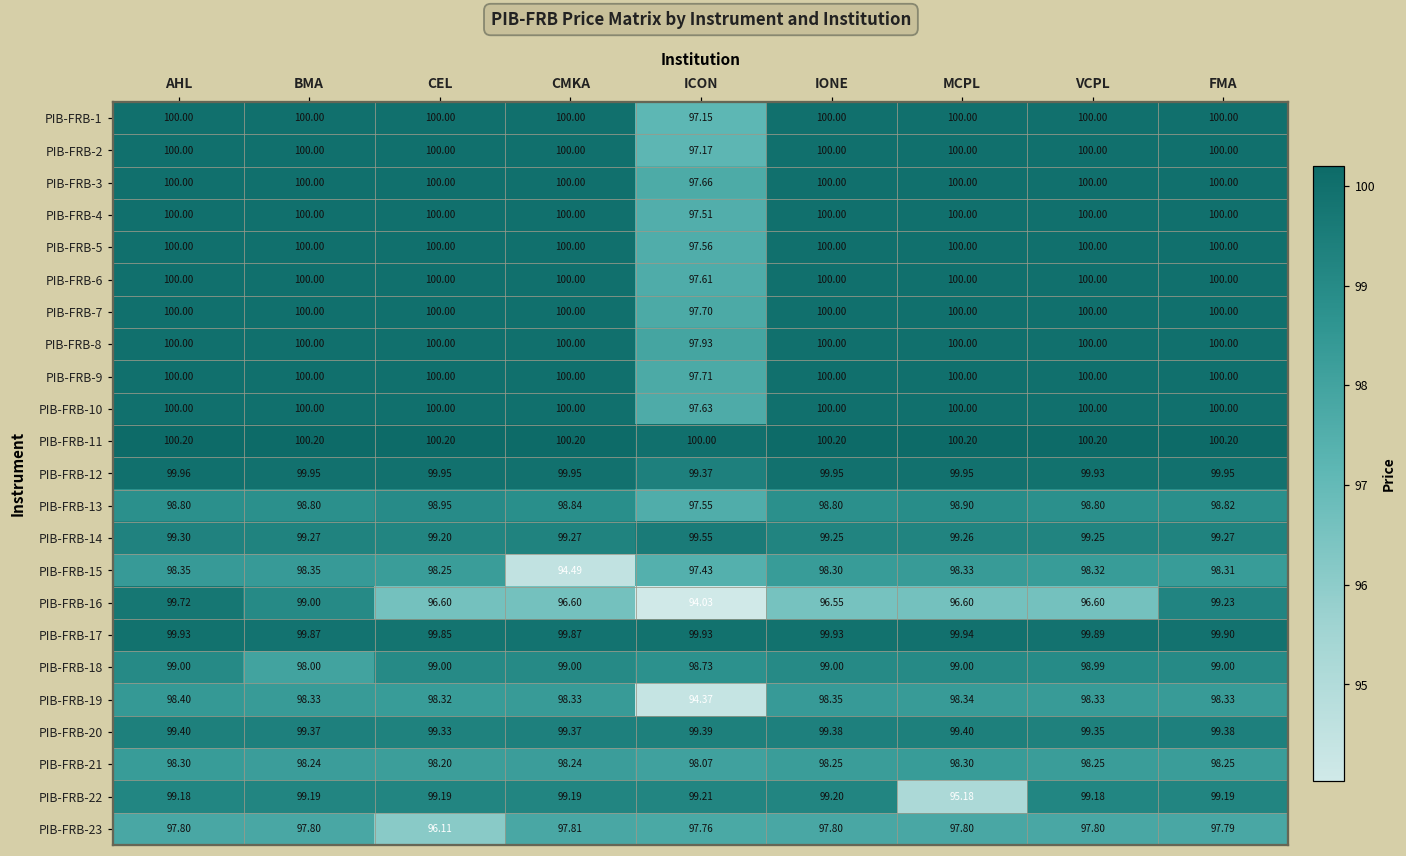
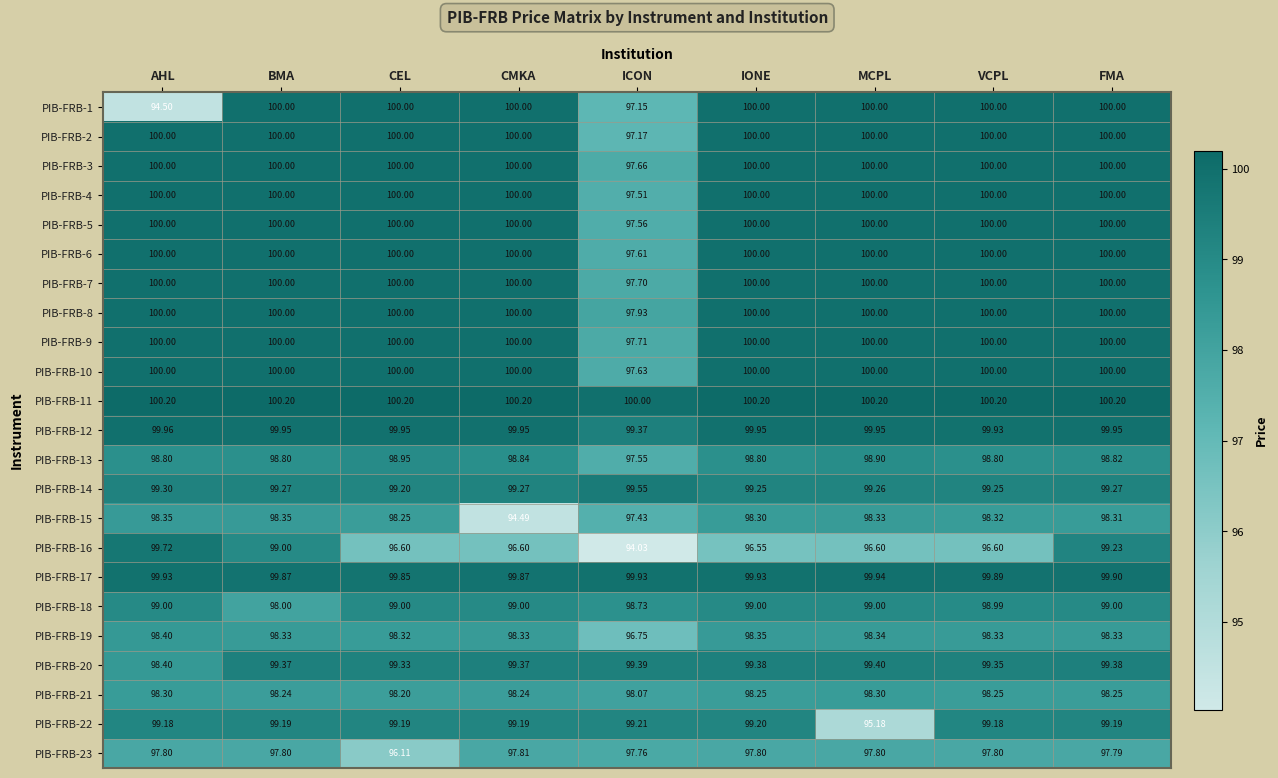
  {
    "PIB-FRB-1": {
-     "AHL": 100.00,
+     "AHL": 94.50,
      "BMA": 100.00,
      "CEL": 100.00,
      "CMKA": 100.00,
      "ICON": 97.15,
      "IONE": 100.00,
      "MCPL": 100.00,
      "VCPL": 100.00,
      "FMA": 100.00
    },
    "PIB-FRB-19": {
      "AHL": 98.40,
      "BMA": 98.33,
      "CEL": 98.32,
      "CMKA": 98.33,
-     "ICON": 94.37,
+     "ICON": 96.75,
      "IONE": 98.35,
      "MCPL": 98.34,
      "VCPL": 98.33,
      "FMA": 98.33
    },
    "PIB-FRB-20": {
-     "AHL": 99.40,
+     "AHL": 98.40,
      "BMA": 99.37,
      "CEL": 99.33,
      "CMKA": 99.37,
      "ICON": 99.39,
      "IONE": 99.38,
      "MCPL": 99.40,
      "VCPL": 99.35,
      "FMA": 99.38
    }
  }
